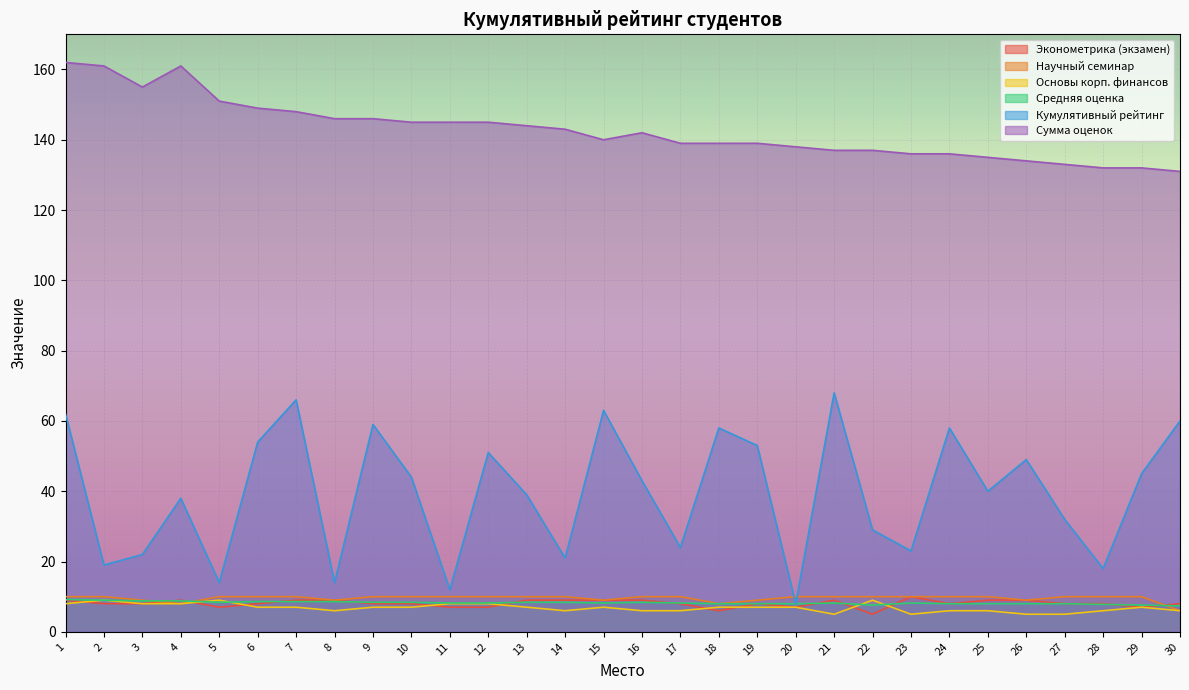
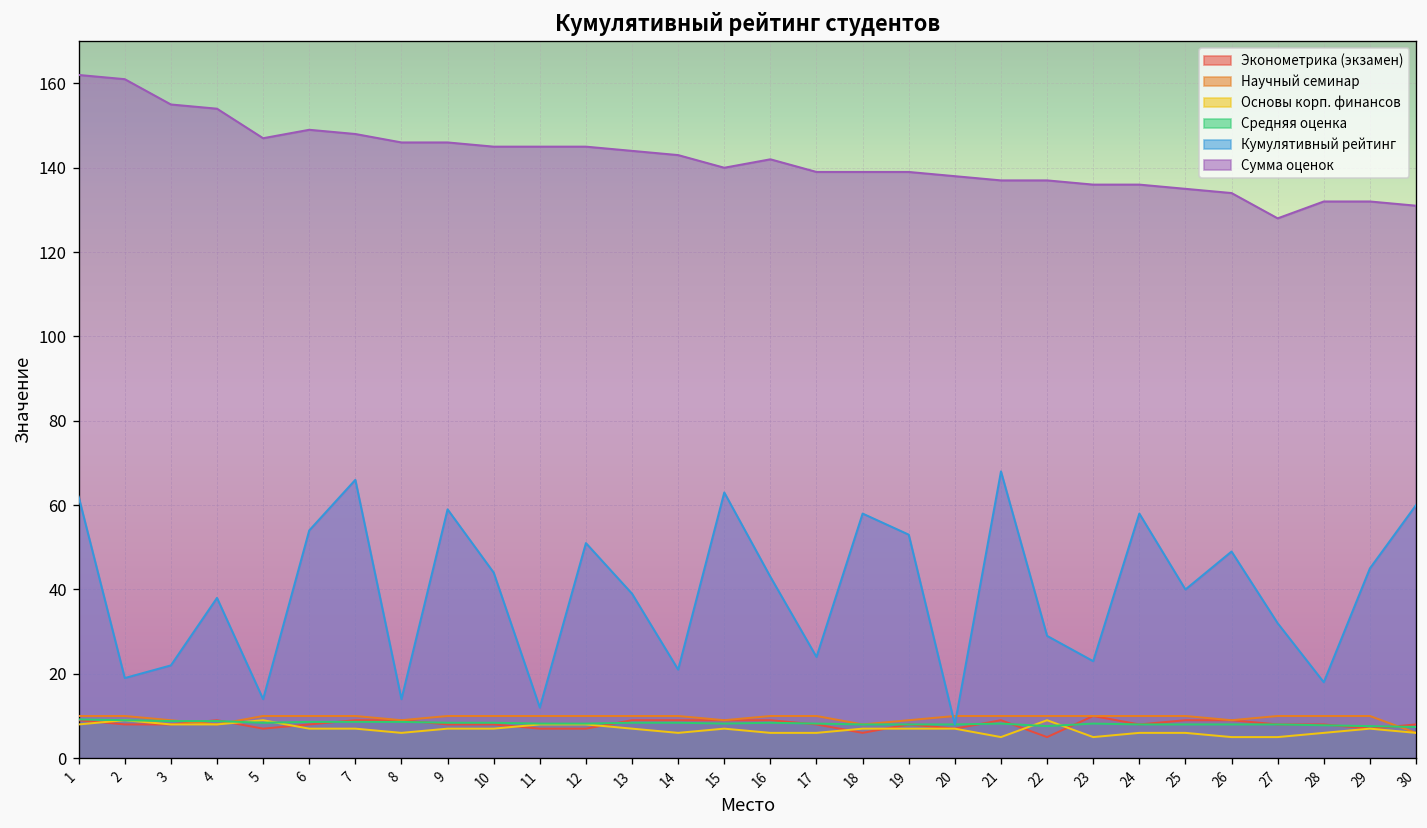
  {
    "Основы корп. финансов": {
      "1": 8,
      "6": 7,
      "7": 7,
      "8": 6,
      "9": 7,
      "10": 7,
      "13": 7,
      "14": 6,
      "15": 7,
      "16": 6,
      "17": 6,
      "18": 7,
      "19": 7,
      "21": 5,
      "22": 9,
      "23": 5,
      "24": 6,
      "25": 6,
      "26": 5,
      "27": 5,
      "28": 6
    },
    "Средняя оценка": {
      "15": 8,
      "21": 8,
      "22": 8,
      "23": 8,
      "25": 8,
      "26": 8
    },
    "Кумулятивный рейтинг": {
      "1": 62,
      "2": 19,
      "3": 22,
      "4": 38,
      "5": 14,
      "6": 54,
      "7": 66,
      "8": 14,
      "9": 59,
      "10": 44,
      "11": 12,
      "12": 51,
      "13": 39,
      "14": 21,
      "15": 63,
      "16": 43,
      "17": 24,
      "18": 58,
      "19": 53,
      "21": 68,
      "22": 29,
      "23": 23,
      "24": 58,
      "25": 40,
      "26": 49,
      "27": 32,
      "28": 18,
      "29": 45,
      "30": 60
    },
    "Сумма оценок": {
      "1": 162,
      "2": 161,
      "3": 155,
-     "4": 161,
-     "5": 151,
+     "4": 154,
+     "5": 147,
      "6": 149,
      "7": 148,
      "8": 146,
      "9": 146,
      "10": 145,
      "11": 145,
      "12": 145,
      "13": 144,
      "14": 143,
      "15": 140,
      "16": 142,
      "17": 139,
      "18": 139,
      "19": 139,
      "20": 138,
      "21": 137,
      "22": 137,
      "23": 136,
      "24": 136,
      "25": 135,
      "26": 134,
-     "27": 133,
+     "27": 128,
      "28": 132,
      "29": 132,
      "30": 131
    }
  }
